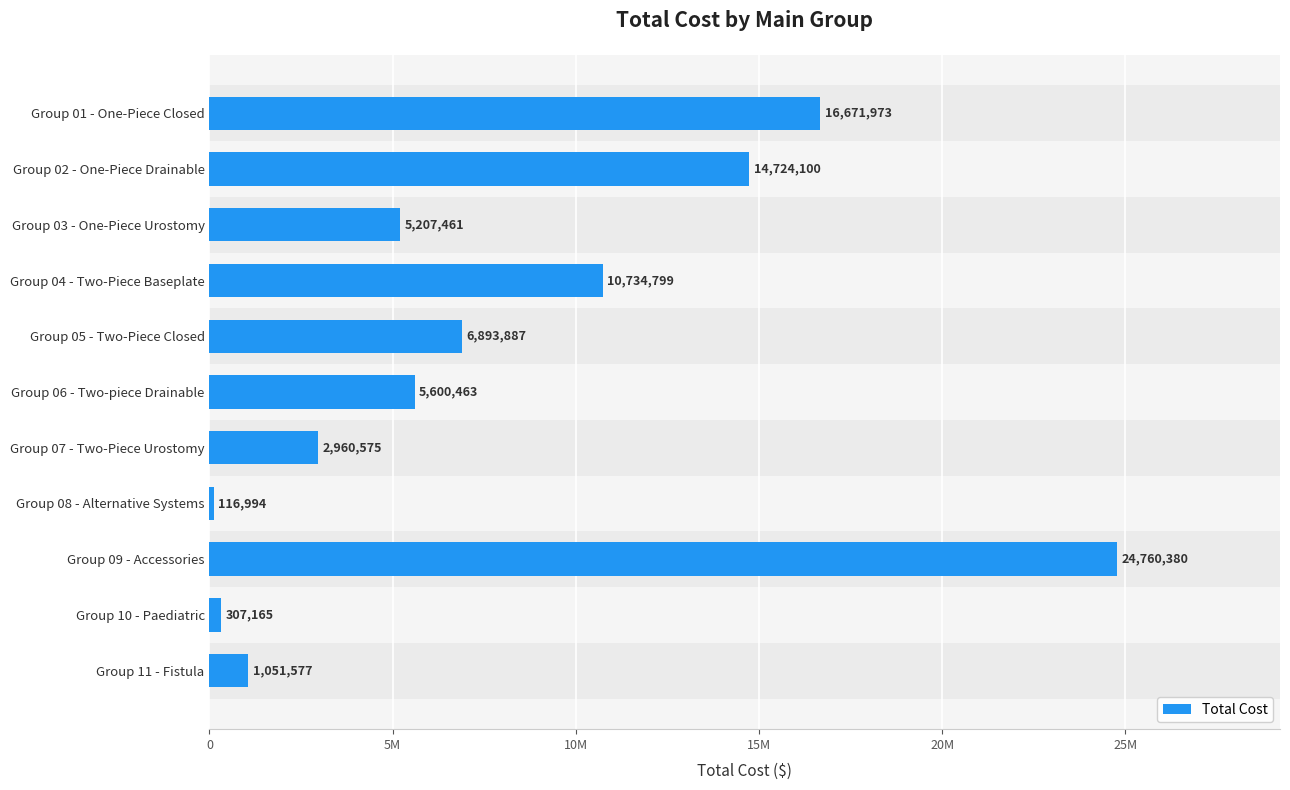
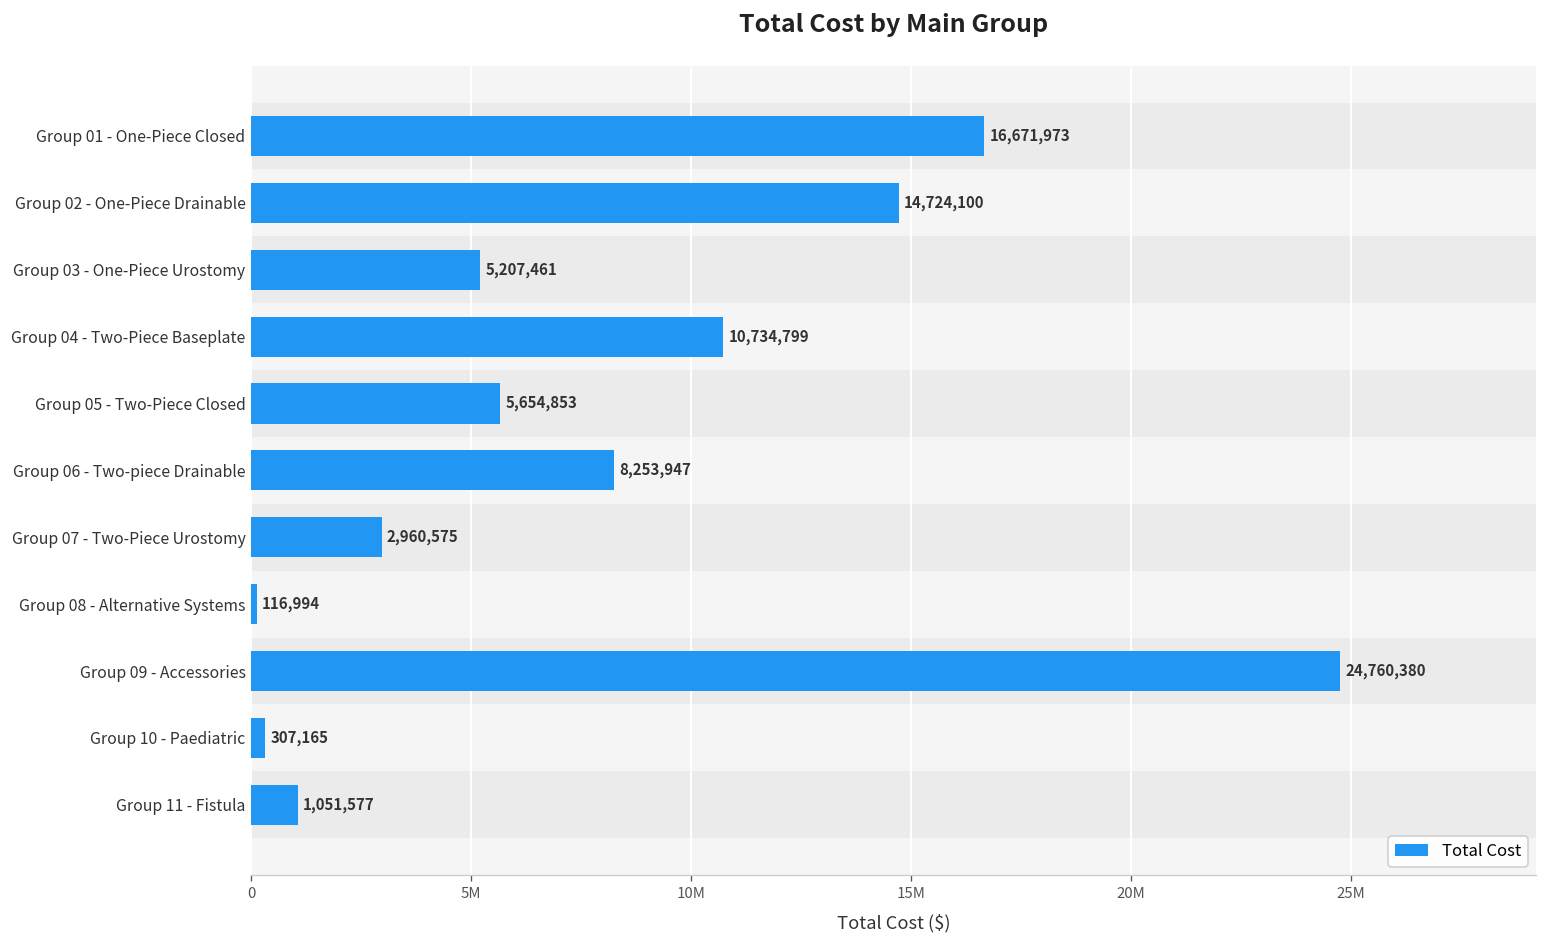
  {
    "Group 01 - One-Piece Closed": "16,671,973",
    "Group 02 - One-Piece Drainable": "14,724,100",
    "Group 03 - One-Piece Urostomy": "5,207,461",
    "Group 04 - Two-Piece Baseplate": "10,734,799",
-   "Group 05 - Two-Piece Closed": "6,893,887",
-   "Group 06 - Two-piece Drainable": "5,600,463",
+   "Group 05 - Two-Piece Closed": "5,654,853",
+   "Group 06 - Two-piece Drainable": "8,253,947",
    "Group 07 - Two-Piece Urostomy": "2,960,575",
    "Group 08 - Alternative Systems": "116,994",
    "Group 09 - Accessories": "24,760,380",
    "Group 10 - Paediatric": "307,165",
    "Group 11 - Fistula": "1,051,577"
  }
